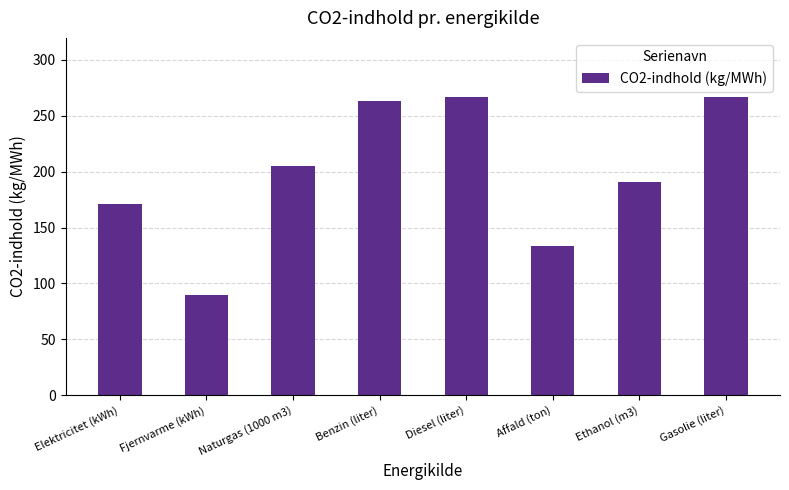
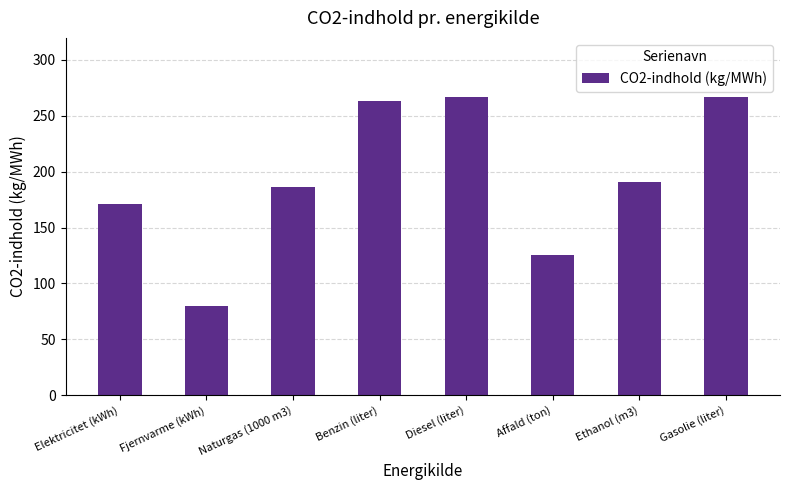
  {
    "Elektricitet (kWh)": 171,
-   "Fjernvarme (kWh)": 90,
-   "Naturgas (1000 m3)": 205,
+   "Fjernvarme (kWh)": 80,
+   "Naturgas (1000 m3)": 187,
    "Benzin (liter)": 263,
    "Diesel (liter)": 266,
-   "Affald (ton)": 133,
+   "Affald (ton)": 125,
    "Ethanol (m3)": 191,
    "Gasolie (liter)": 266
  }
